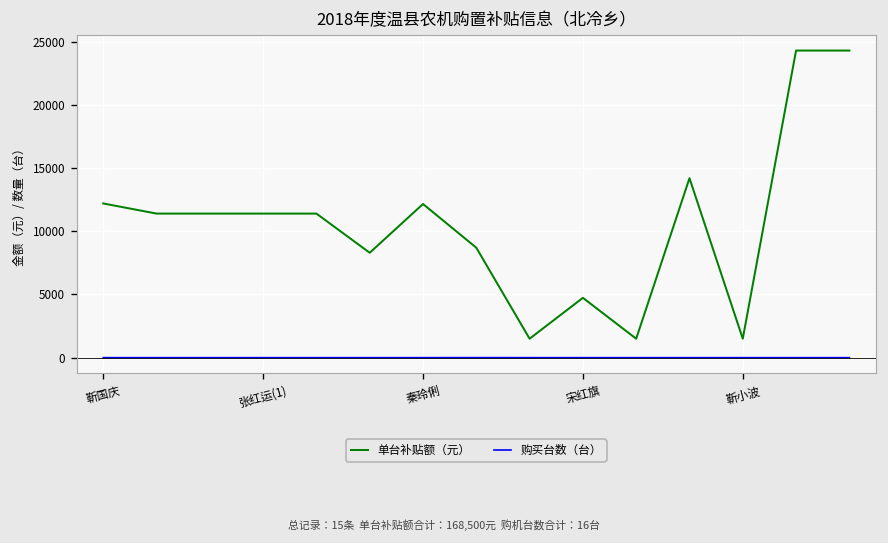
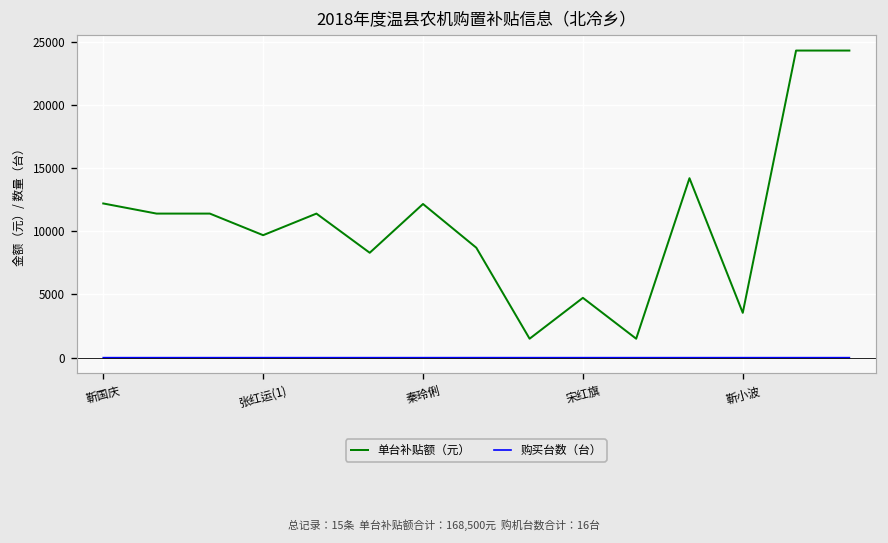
  {
    "单台补贴额（元）": {
      "靳国庆": 12200,
-     "张红运(1)": 11400,
+     "张红运(1)": 9700,
      "秦玲俐": 12200,
      "宋红旗": 4700,
-     "靳小波": 1500
+     "靳小波": 3500
    },
    "购买台数（台）": {
      "靳国庆": 0,
      "张红运(1)": 0,
      "秦玲俐": 0,
      "宋红旗": 0,
      "靳小波": 0
    }
  }
